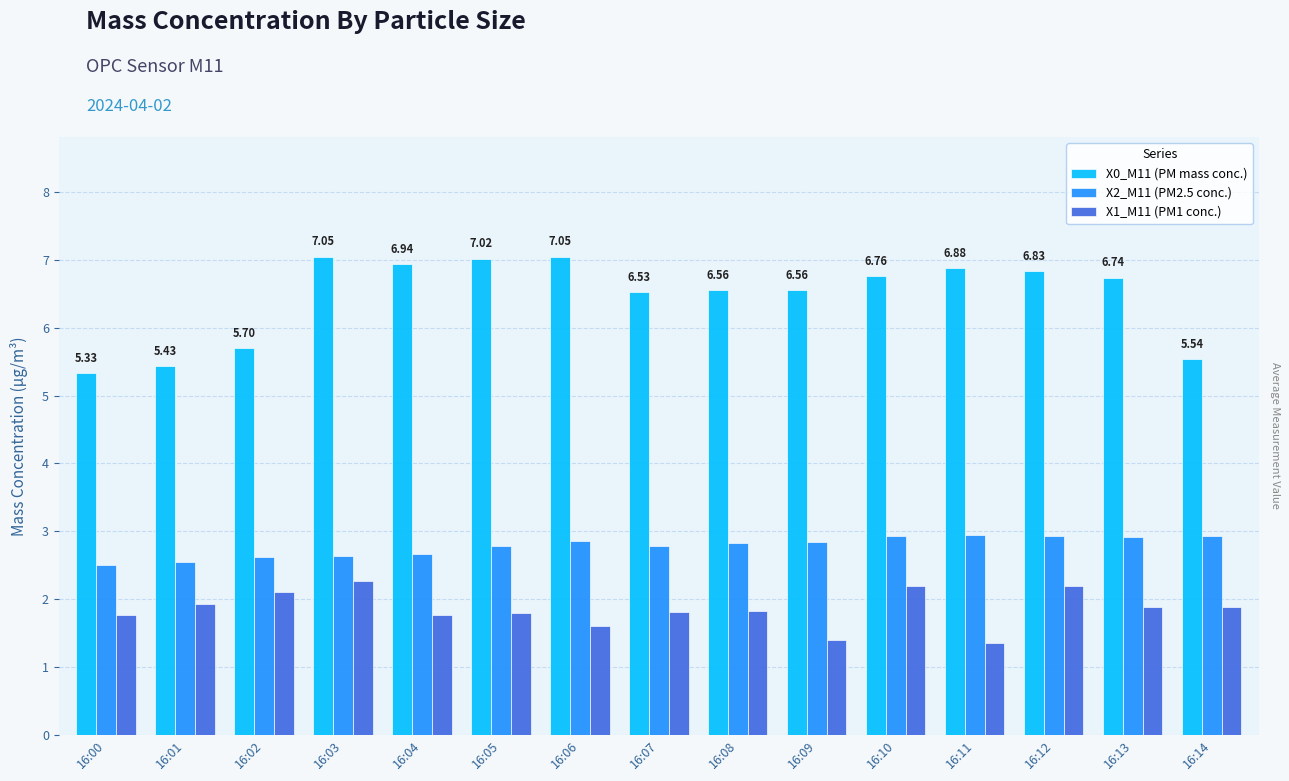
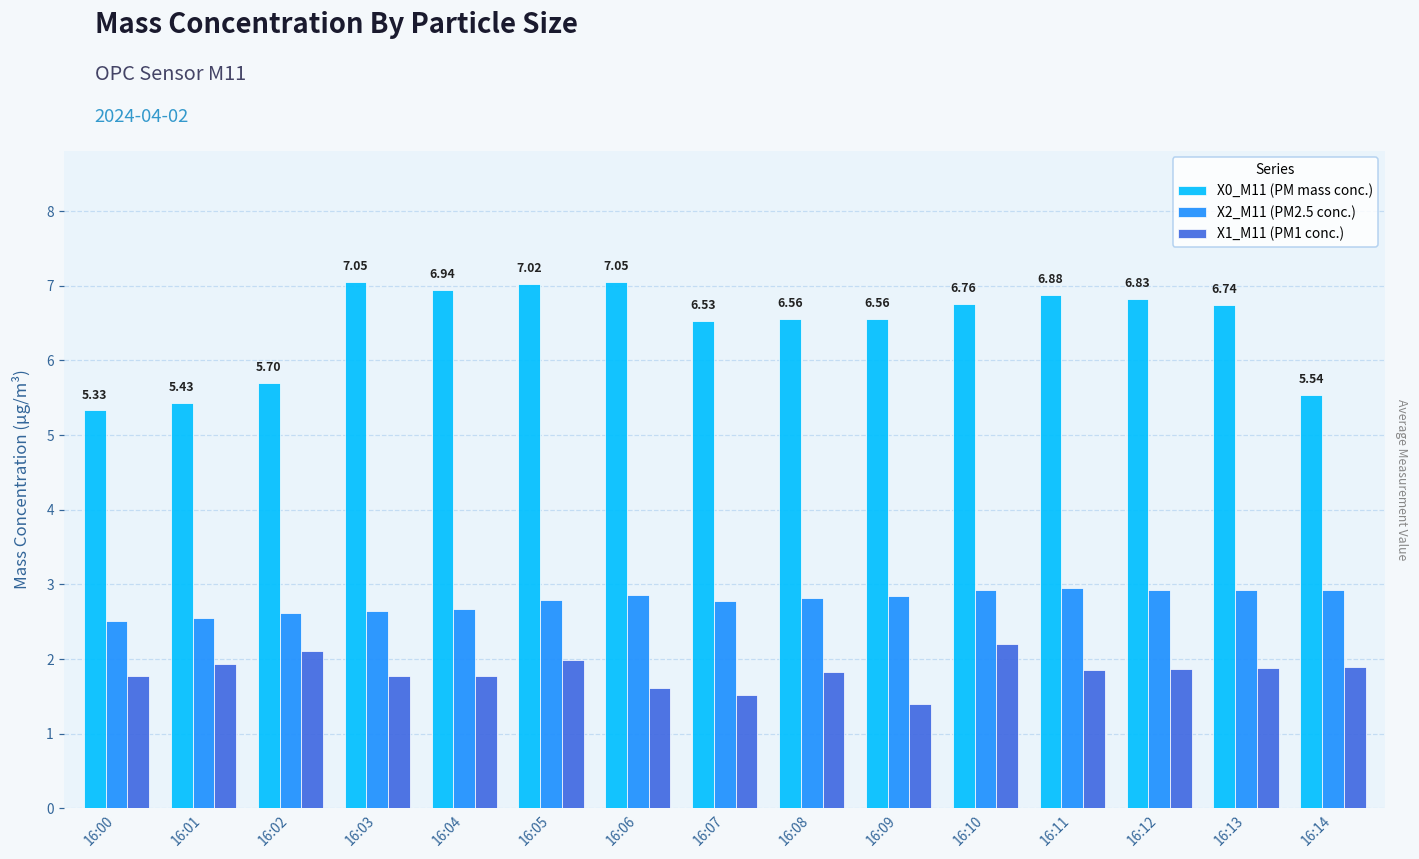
  {
    "X1_M11 (PM1 conc.)": {
      "16:00": 1.8,
      "16:01": 1.9,
      "16:02": 2.1,
-     "16:03": 2.3,
+     "16:03": 1.8,
      "16:04": 1.8,
-     "16:05": 1.8,
+     "16:05": 2.0,
      "16:06": 1.6,
-     "16:07": 1.8,
+     "16:07": 1.5,
      "16:08": 1.8,
      "16:09": 1.4,
      "16:10": 2.2,
-     "16:11": 1.4,
-     "16:12": 2.2,
+     "16:11": 1.9,
+     "16:12": 1.9,
      "16:13": 1.9,
      "16:14": 1.9
    }
  }
